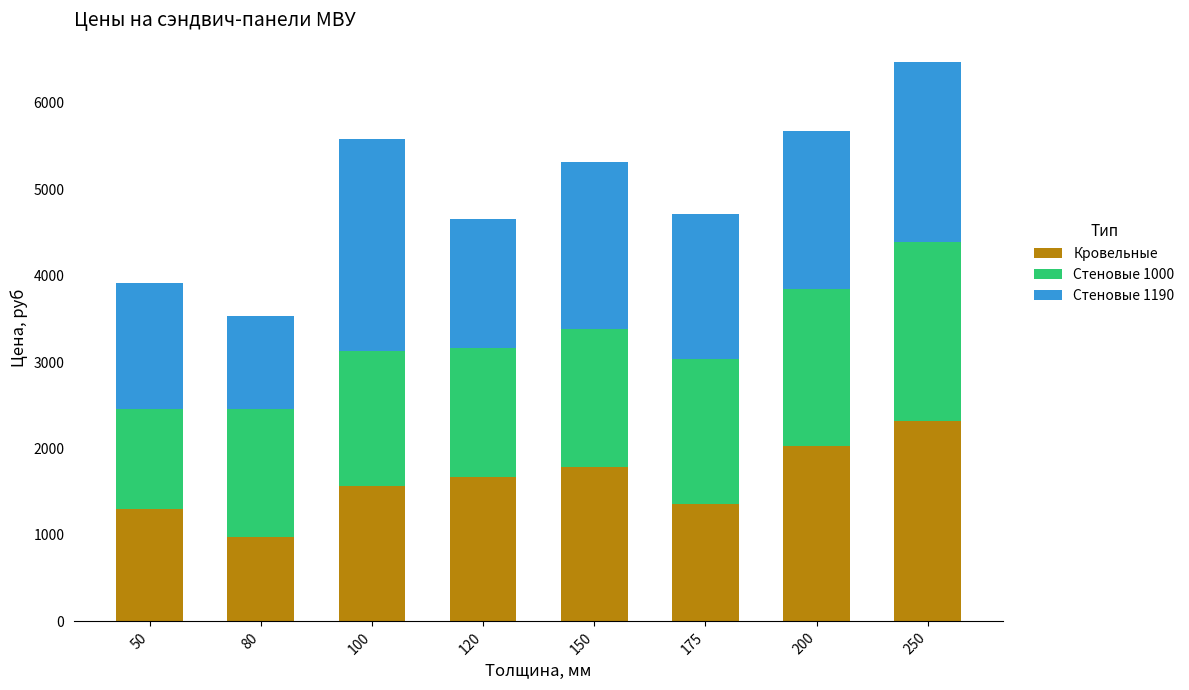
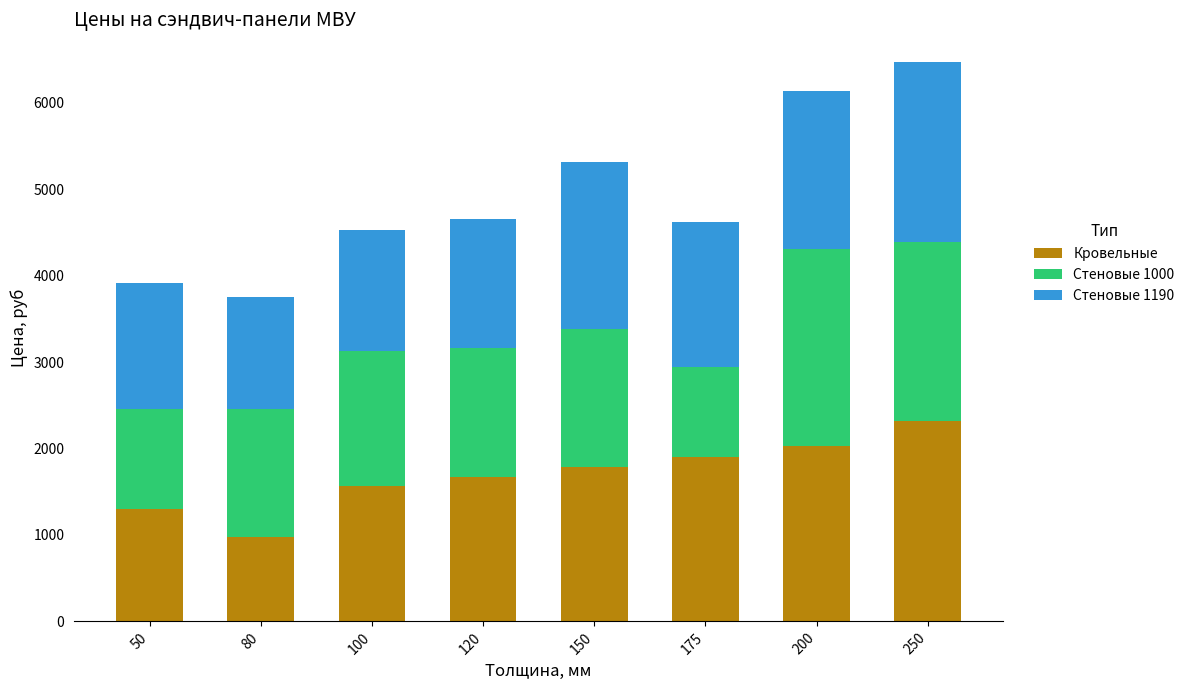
  {
    "Кровельные": {
      "50": 1300,
      "80": 1000,
      "100": 1600,
      "120": 1700,
      "150": 1800,
-     "175": 1400,
+     "175": 1900,
      "200": 2000,
      "250": 2300
    },
    "Стеновые 1000": {
      "50": 1200,
      "80": 1500,
      "100": 1600,
      "120": 1500,
      "150": 1600,
-     "175": 1700,
-     "200": 1800,
+     "175": 1000,
+     "200": 2300,
      "250": 2100
    },
    "Стеновые 1190": {
      "50": 1500,
-     "80": 1100,
-     "100": 2400,
+     "80": 1300,
+     "100": 1400,
      "120": 1500,
      "150": 1900,
      "175": 1700,
      "200": 1800,
      "250": 2100
    }
  }
